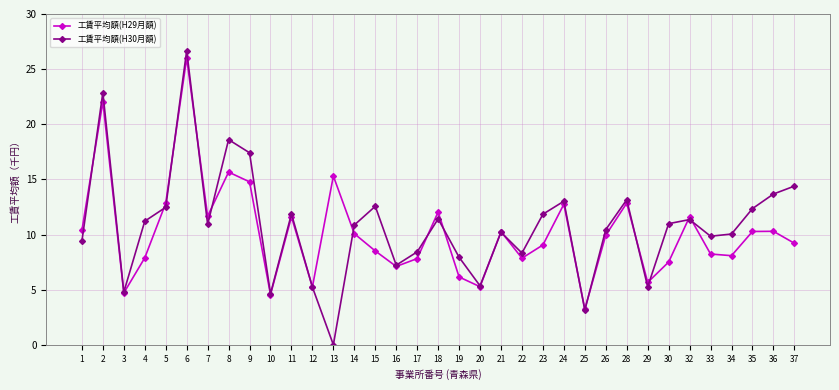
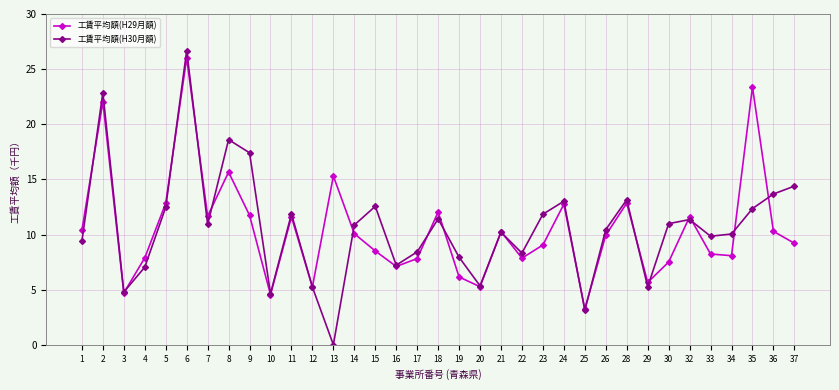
  {
    "工賃平均額(H29月額)": {
      "1": 10.4,
      "2": 22.0,
      "4": 7.9,
      "5": 12.8,
      "6": 26.0,
      "7": 11.7,
      "8": 15.7,
-     "9": 14.8,
+     "9": 11.7,
      "11": 11.6,
      "13": 15.3,
      "14": 10.1,
      "15": 8.5,
      "17": 7.8,
      "18": 12.0,
      "19": 6.2,
      "22": 7.9,
      "23": 9.1,
      "24": 12.8,
      "26": 9.9,
      "28": 12.9,
      "29": 5.7,
      "30": 7.5,
      "32": 11.6,
      "33": 8.2,
      "34": 8.1,
-     "35": 10.3,
+     "35": 23.4,
      "36": 10.3,
      "37": 9.2
    },
    "工賃平均額(H30月額)": {
      "1": 9.4,
      "2": 22.9,
-     "4": 11.2,
+     "4": 7.0,
      "5": 12.5,
      "6": 26.7,
      "7": 10.9,
      "8": 18.6,
      "9": 17.4,
      "11": 11.9,
      "13": 0.0,
      "14": 10.9,
      "15": 12.6,
      "17": 8.4,
      "18": 11.4,
      "19": 7.9,
      "22": 8.3,
      "23": 11.8,
      "24": 13.0,
      "26": 10.4,
      "28": 13.2,
      "29": 5.3,
      "30": 11.0,
      "32": 11.4,
      "33": 9.8,
      "34": 10.0,
      "35": 12.4,
      "36": 13.7,
      "37": 14.4
    }
  }
